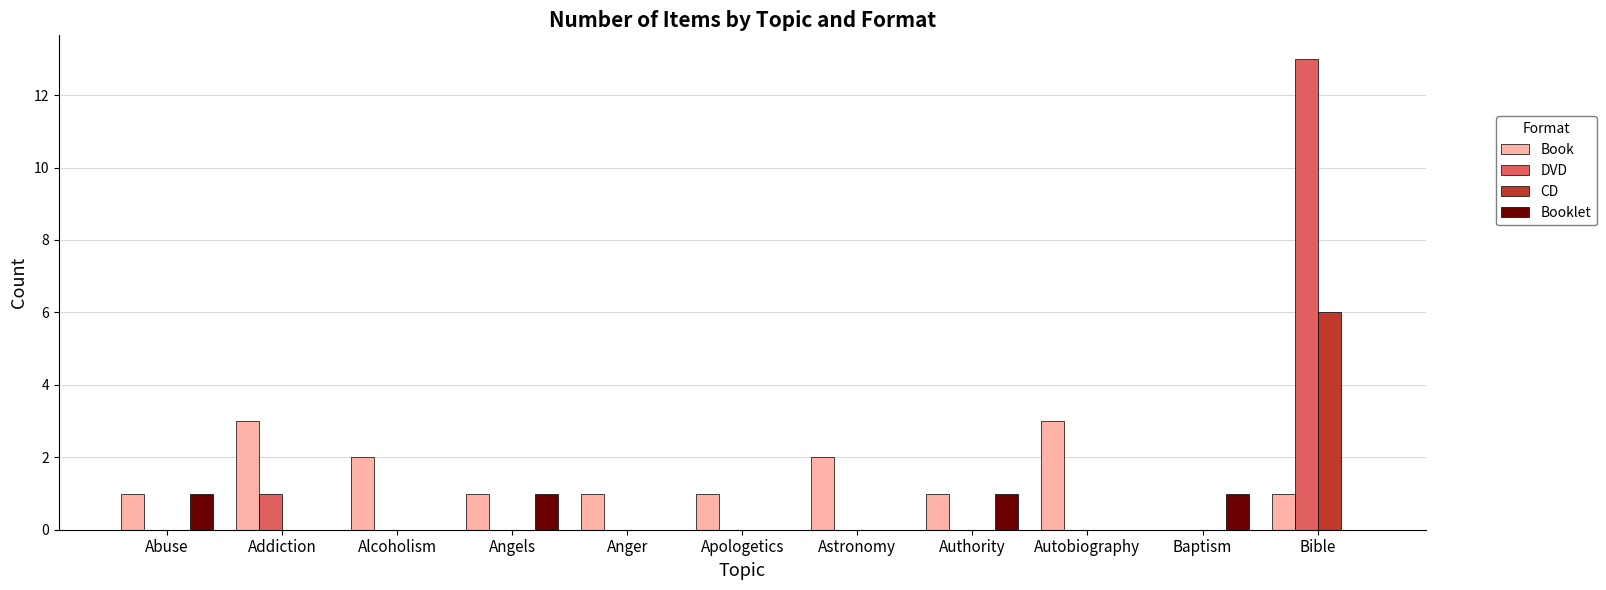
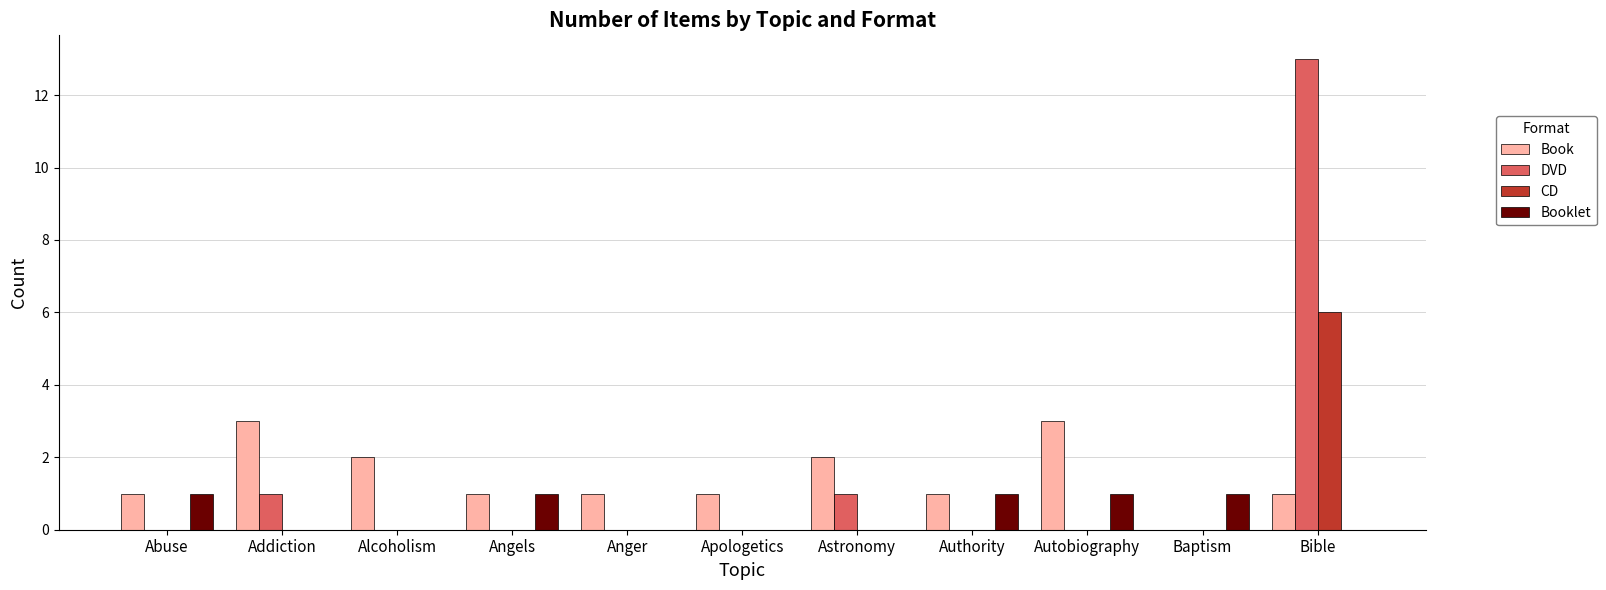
  {
    "Book": {
      "Abuse": 1,
      "Addiction": 3,
      "Alcoholism": 2,
      "Angels": 1,
      "Anger": 1,
      "Apologetics": 1,
      "Astronomy": 2,
      "Authority": 1,
      "Autobiography": 3,
      "Baptism": 0,
      "Bible": 1
    },
    "DVD": {
      "Abuse": 0,
      "Addiction": 1,
      "Alcoholism": 0,
      "Angels": 0,
      "Anger": 0,
      "Apologetics": 0,
-     "Astronomy": 0,
+     "Astronomy": 1,
      "Authority": 0,
      "Autobiography": 0,
      "Baptism": 0,
      "Bible": 13
    },
    "CD": {
      "Abuse": 0,
      "Addiction": 0,
      "Alcoholism": 0,
      "Angels": 0,
      "Anger": 0,
      "Apologetics": 0,
      "Astronomy": 0,
      "Authority": 0,
      "Autobiography": 0,
      "Baptism": 0,
      "Bible": 6
    },
    "Booklet": {
      "Abuse": 1,
      "Addiction": 0,
      "Alcoholism": 0,
      "Angels": 1,
      "Anger": 0,
      "Apologetics": 0,
      "Astronomy": 0,
      "Authority": 1,
-     "Autobiography": 0,
+     "Autobiography": 1,
      "Baptism": 1,
      "Bible": 0
    }
  }
